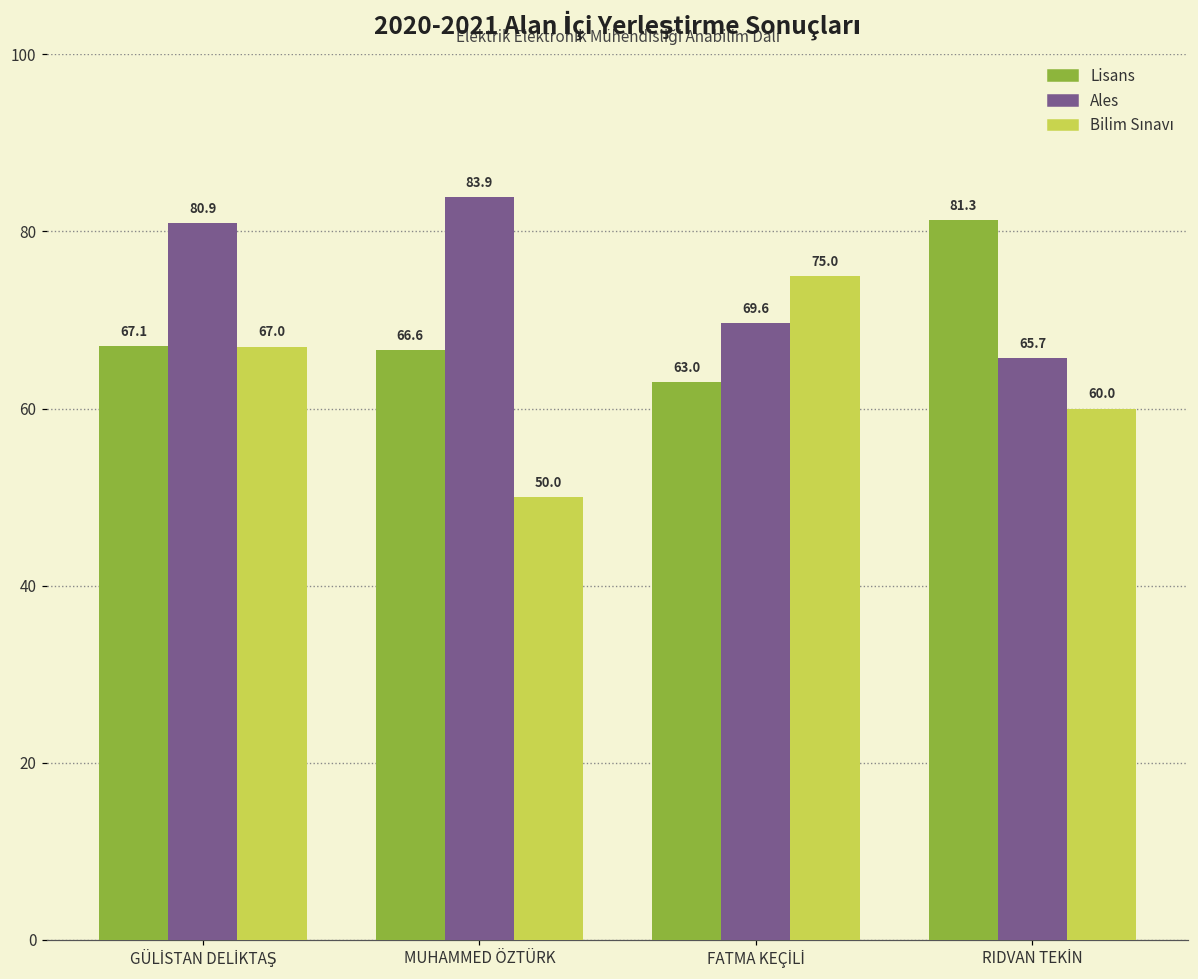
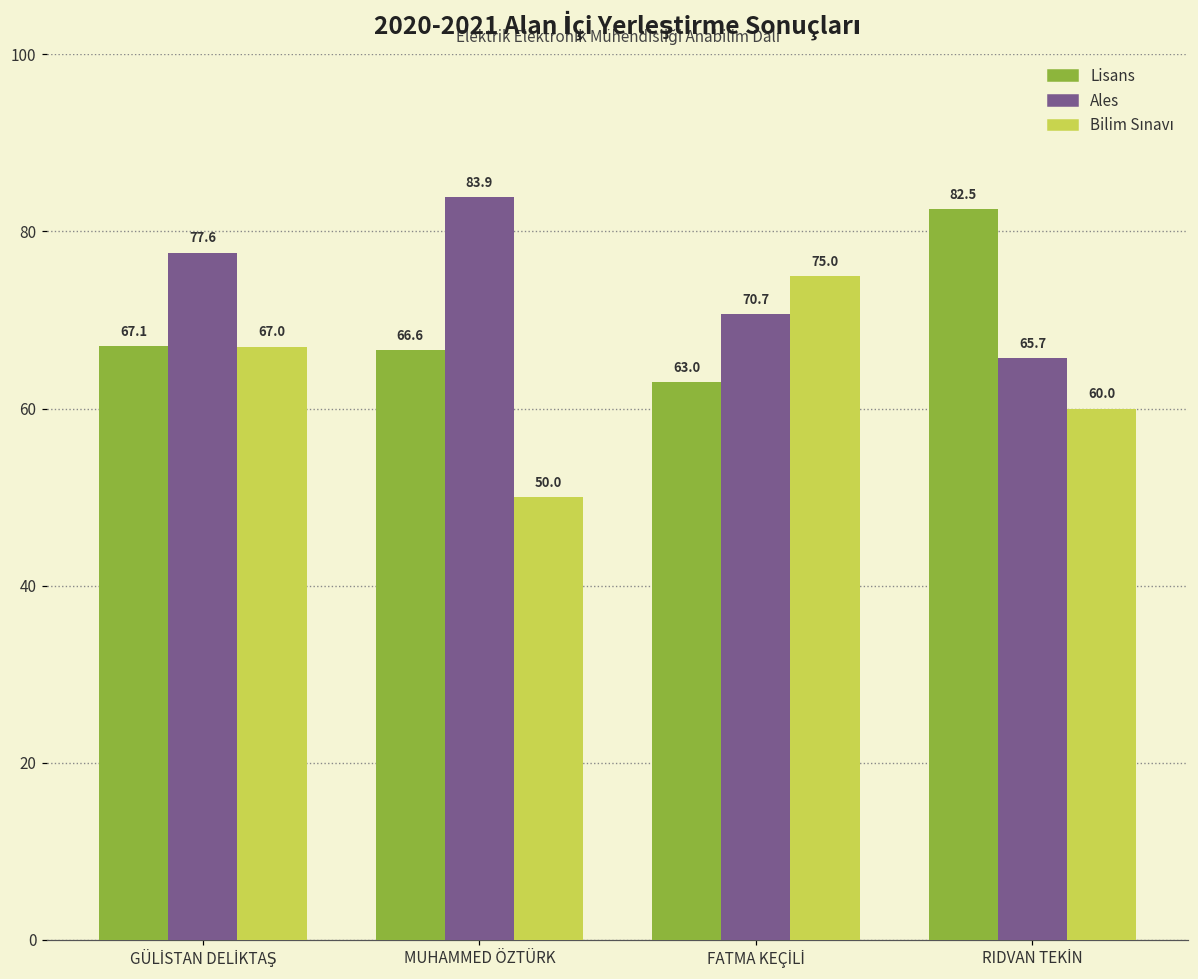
  {
    "Lisans": {
      "GÜLİSTAN DELİKTAŞ": 67.1,
      "MUHAMMED ÖZTÜRK": 66.6,
      "FATMA KEÇİLİ": 63.0,
-     "RIDVAN TEKİN": 81.3
+     "RIDVAN TEKİN": 82.5
    },
    "Ales": {
-     "GÜLİSTAN DELİKTAŞ": 80.9,
+     "GÜLİSTAN DELİKTAŞ": 77.6,
      "MUHAMMED ÖZTÜRK": 83.9,
-     "FATMA KEÇİLİ": 69.6,
+     "FATMA KEÇİLİ": 70.7,
      "RIDVAN TEKİN": 65.7
    },
    "Bilim Sınavı": {
      "GÜLİSTAN DELİKTAŞ": 67.0,
      "MUHAMMED ÖZTÜRK": 50.0,
      "FATMA KEÇİLİ": 75.0,
      "RIDVAN TEKİN": 60.0
    }
  }
